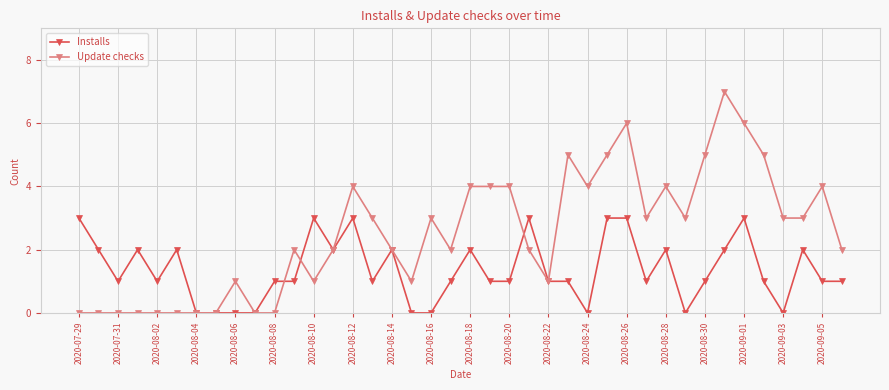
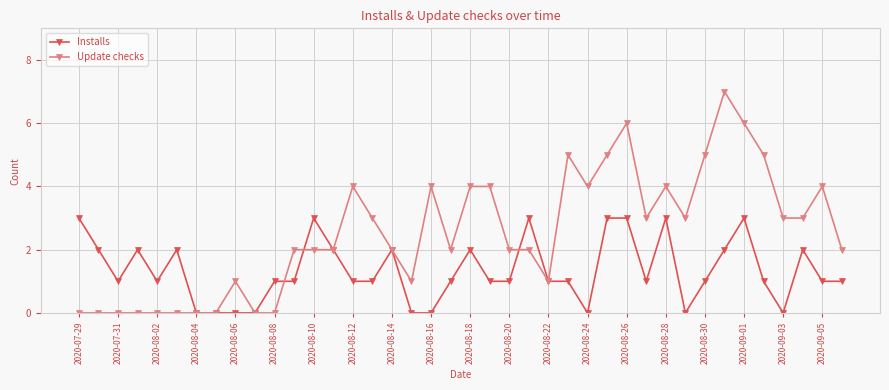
  {
    "Installs": {
      "2020-07-29": 3,
      "2020-07-31": 1,
      "2020-08-02": 1,
      "2020-08-06": 0,
      "2020-08-08": 1,
      "2020-08-10": 3,
-     "2020-08-12": 3,
+     "2020-08-12": 1,
      "2020-08-16": 0,
      "2020-08-18": 2,
      "2020-08-20": 1,
      "2020-08-24": 0,
      "2020-08-26": 3,
-     "2020-08-28": 2,
+     "2020-08-28": 3,
      "2020-08-30": 1,
      "2020-09-01": 3,
      "2020-09-03": 0,
      "2020-09-05": 1
    },
    "Update checks": {
      "2020-07-29": 0,
      "2020-07-31": 0,
      "2020-08-02": 0,
      "2020-08-06": 1,
      "2020-08-08": 0,
-     "2020-08-10": 1,
+     "2020-08-10": 2,
      "2020-08-12": 4,
-     "2020-08-16": 3,
+     "2020-08-16": 4,
      "2020-08-18": 4,
-     "2020-08-20": 4,
+     "2020-08-20": 2,
      "2020-08-24": 4,
      "2020-08-26": 6,
      "2020-08-28": 4,
      "2020-08-30": 5,
      "2020-09-01": 6,
      "2020-09-03": 3,
      "2020-09-05": 4
    }
  }
